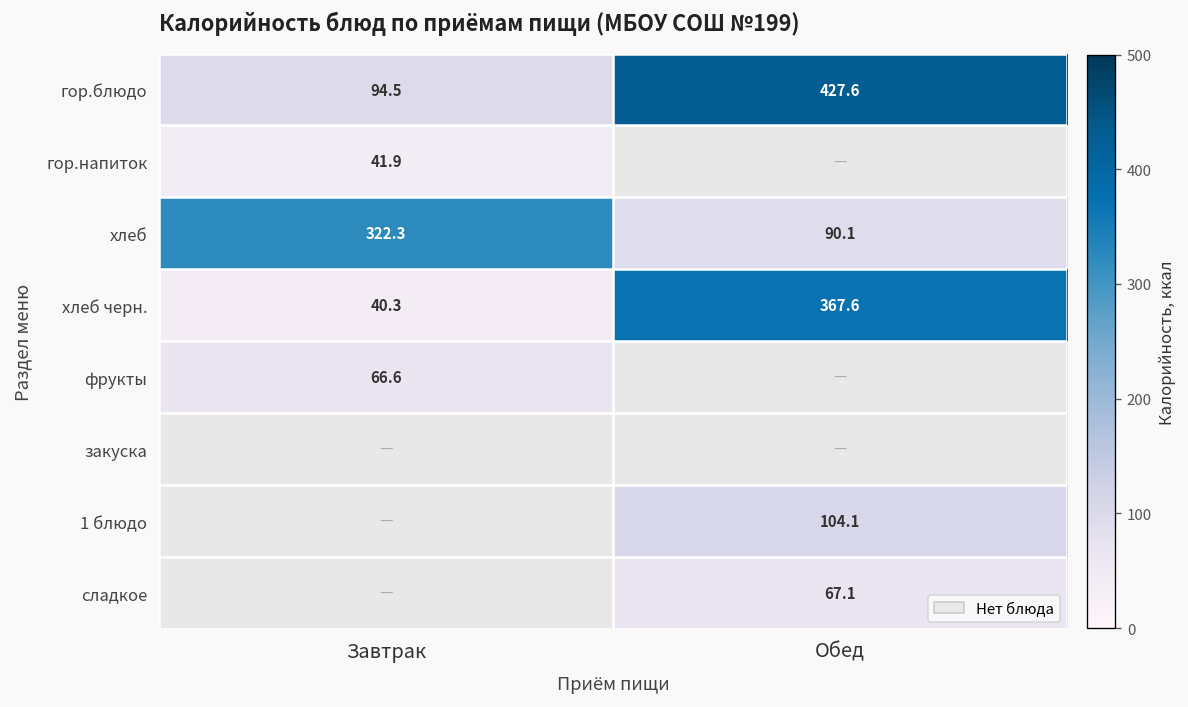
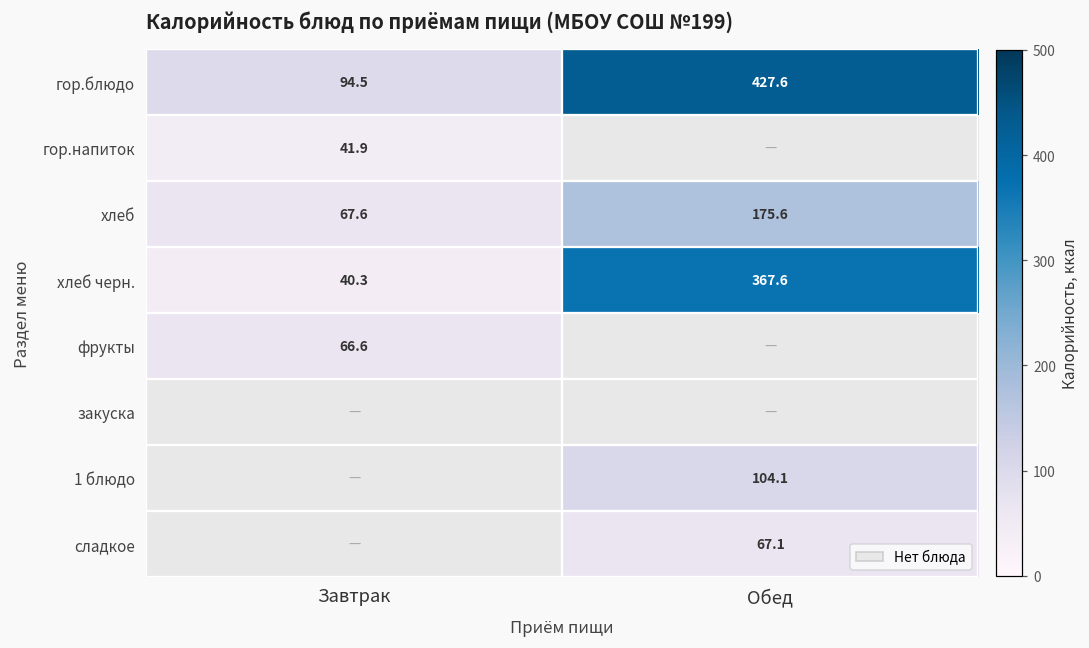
  {
    "гор.блюдо": {
      "Завтрак": 94.5,
      "Обед": 427.6
    },
    "гор.напиток": {
      "Завтрак": 41.9
    },
    "хлеб": {
-     "Завтрак": 322.3,
-     "Обед": 90.1
+     "Завтрак": 67.6,
+     "Обед": 175.6
    },
    "хлеб черн.": {
      "Завтрак": 40.3,
      "Обед": 367.6
    },
    "фрукты": {
      "Завтрак": 66.6
    },
    "1 блюдо": {
      "Обед": 104.1
    },
    "сладкое": {
      "Обед": 67.1
    }
  }
